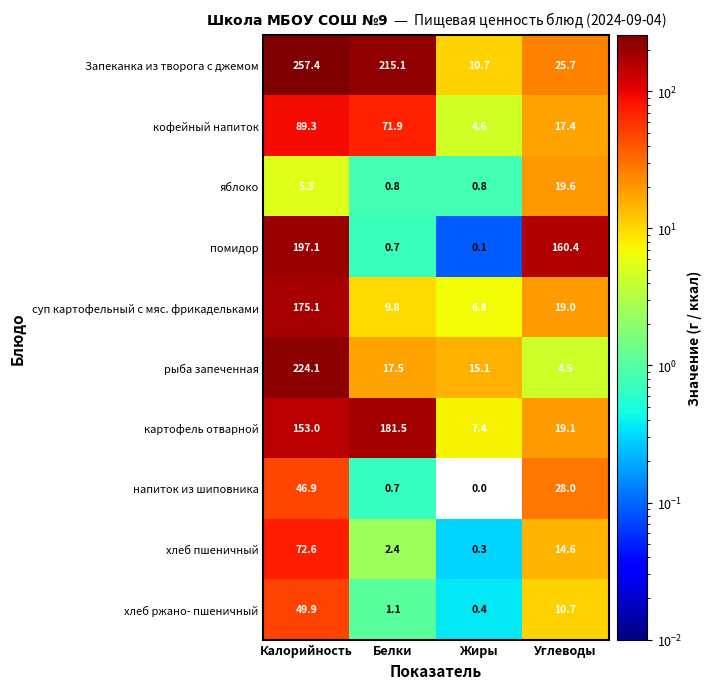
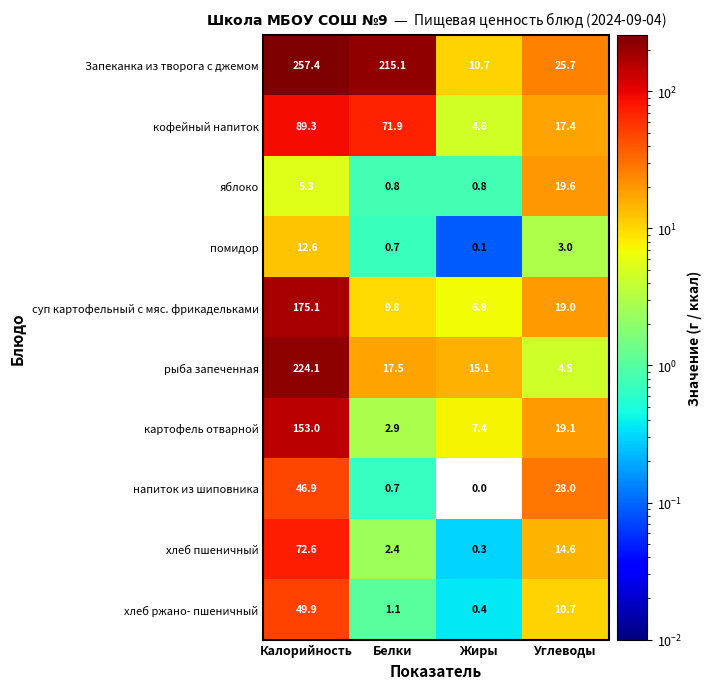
  {
    "Запеканка из творога с джемом": {
      "Калорийность": 257.4,
      "Белки": 215.1,
      "Жиры": 10.7,
      "Углеводы": 25.7
    },
    "кофейный напиток": {
      "Калорийность": 89.3,
      "Белки": 71.9,
      "Жиры": 4.6,
      "Углеводы": 17.4
    },
    "яблоко": {
      "Калорийность": 5.3,
      "Белки": 0.8,
      "Жиры": 0.8,
      "Углеводы": 19.6
    },
    "помидор": {
-     "Калорийность": 197.1,
+     "Калорийность": 12.6,
      "Белки": 0.7,
      "Жиры": 0.1,
-     "Углеводы": 160.4
+     "Углеводы": 3.0
    },
    "суп картофельный с мяс. фрикадельками": {
      "Калорийность": 175.1,
      "Белки": 9.8,
      "Жиры": 6.8,
      "Углеводы": 19.0
    },
    "рыба запеченная": {
      "Калорийность": 224.1,
      "Белки": 17.5,
      "Жиры": 15.1,
      "Углеводы": 4.5
    },
    "картофель отварной": {
      "Калорийность": 153.0,
-     "Белки": 181.5,
+     "Белки": 2.9,
      "Жиры": 7.4,
      "Углеводы": 19.1
    },
    "напиток из шиповника": {
      "Калорийность": 46.9,
      "Белки": 0.7,
      "Жиры": 0.0,
      "Углеводы": 28.0
    },
    "хлеб пшеничный": {
      "Калорийность": 72.6,
      "Белки": 2.4,
      "Жиры": 0.3,
      "Углеводы": 14.6
    },
    "хлеб ржано- пшеничный": {
      "Калорийность": 49.9,
      "Белки": 1.1,
      "Жиры": 0.4,
      "Углеводы": 10.7
    }
  }
